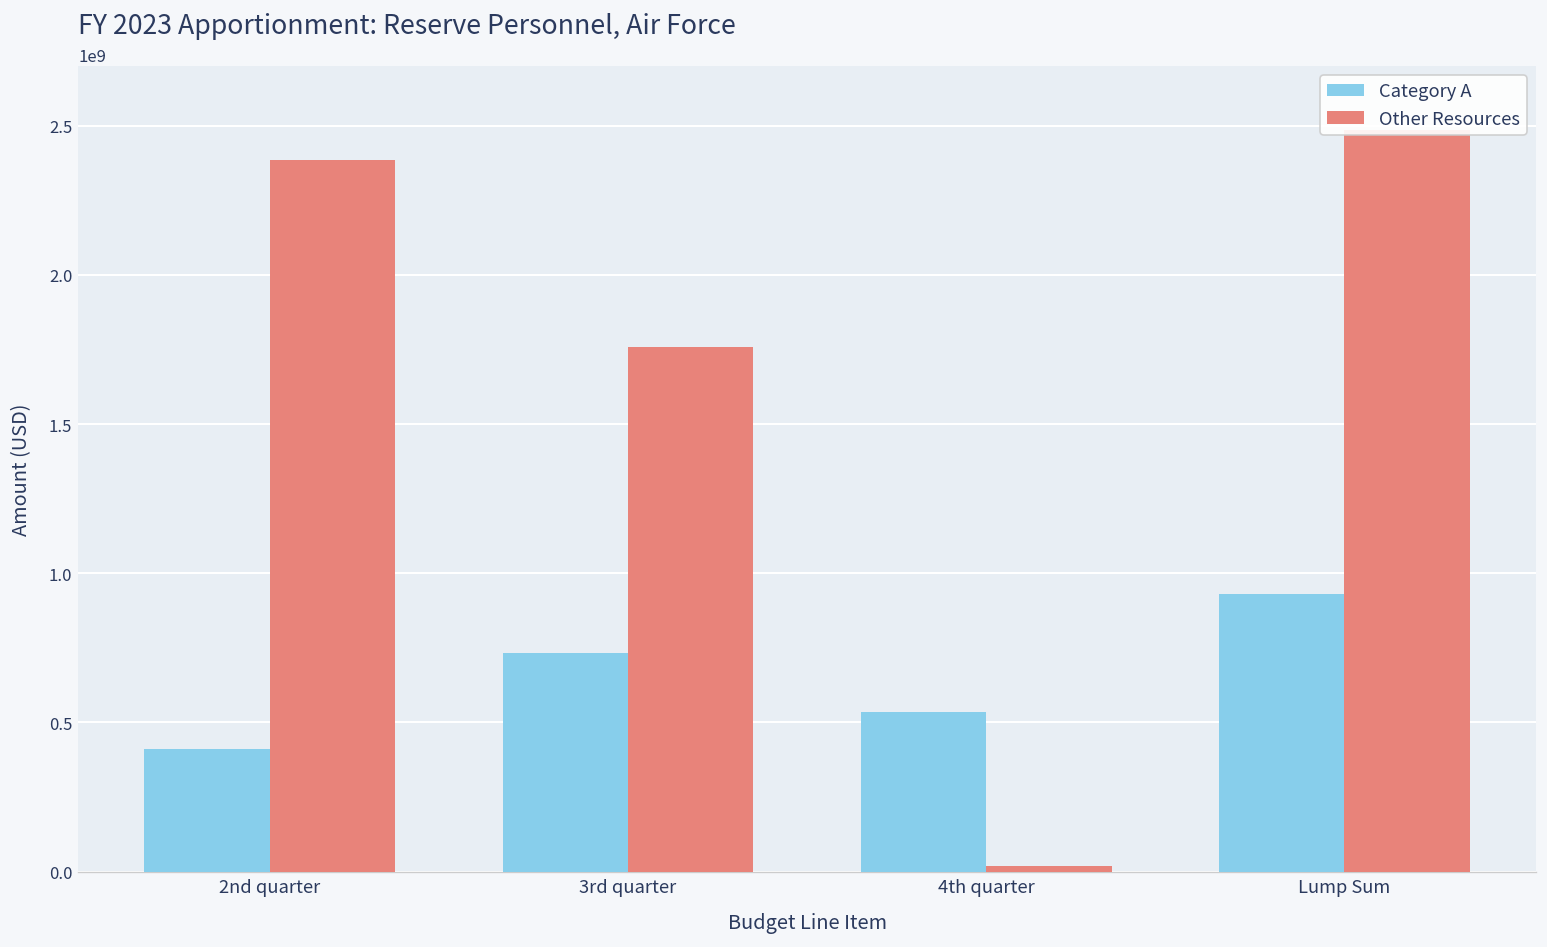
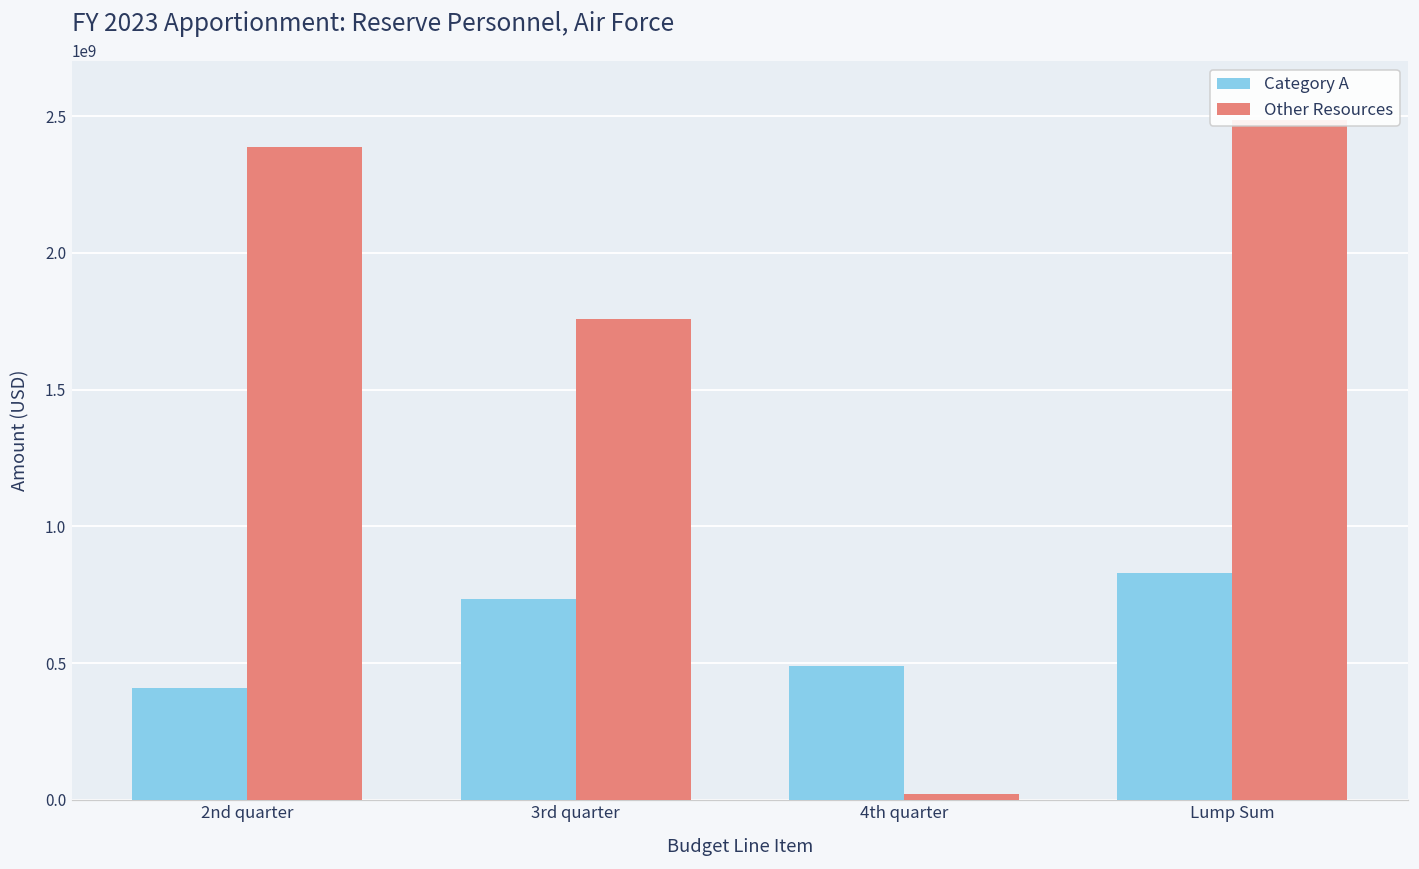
  {
    "Category A": {
      "2nd quarter": 410000000,
      "3rd quarter": 730000000,
-     "4th quarter": 530000000,
-     "Lump Sum": 930000000
+     "4th quarter": 490000000,
+     "Lump Sum": 830000000
    },
    "Other Resources": {
      "2nd quarter": 2390000000,
      "3rd quarter": 1760000000,
      "4th quarter": 20000000
    }
  }
